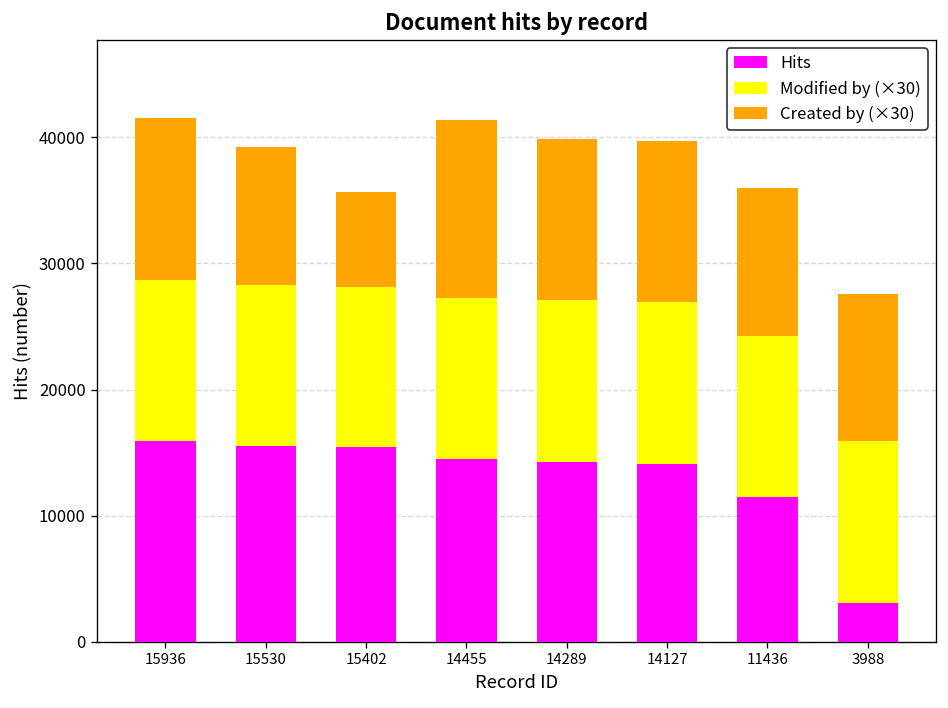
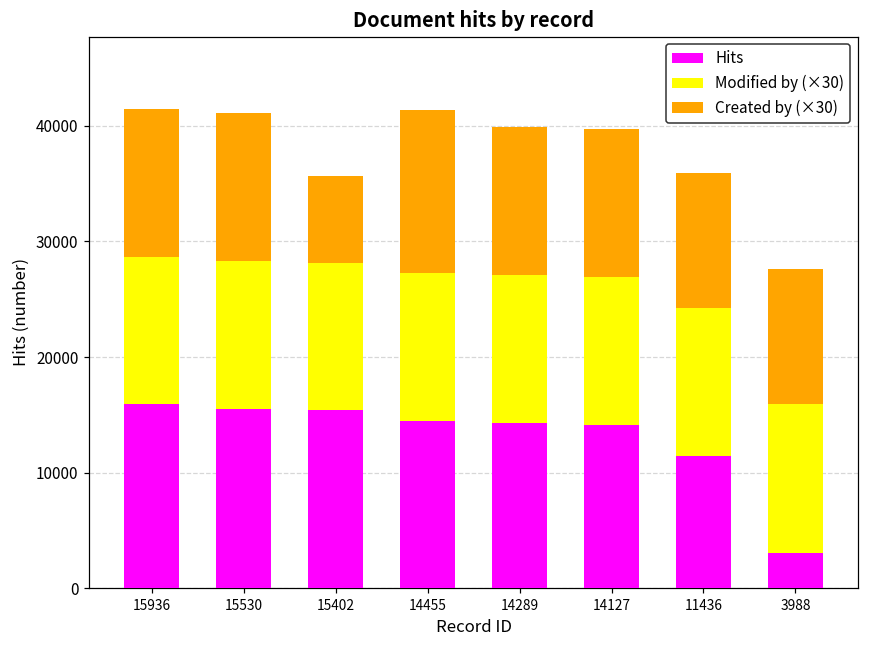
  {
    "Hits": {
      "15936": 15900,
      "15530": 15500,
      "15402": 15400,
      "14455": 14500,
      "14289": 14300,
      "14127": 14100,
      "11436": 11400,
      "3988": 3100
    },
    "Modified by (×30)": {
      "15936": 12800,
      "15530": 12800,
      "15402": 12800,
      "14455": 12800,
      "14289": 12800,
      "14127": 12800,
      "11436": 12800,
      "3988": 12800
    },
    "Created by (×30)": {
      "15936": 12800,
-     "15530": 10900,
+     "15530": 12800,
      "15402": 7500,
      "14455": 14200,
      "14289": 12800,
      "14127": 12800,
      "11436": 11700,
      "3988": 11700
    }
  }
